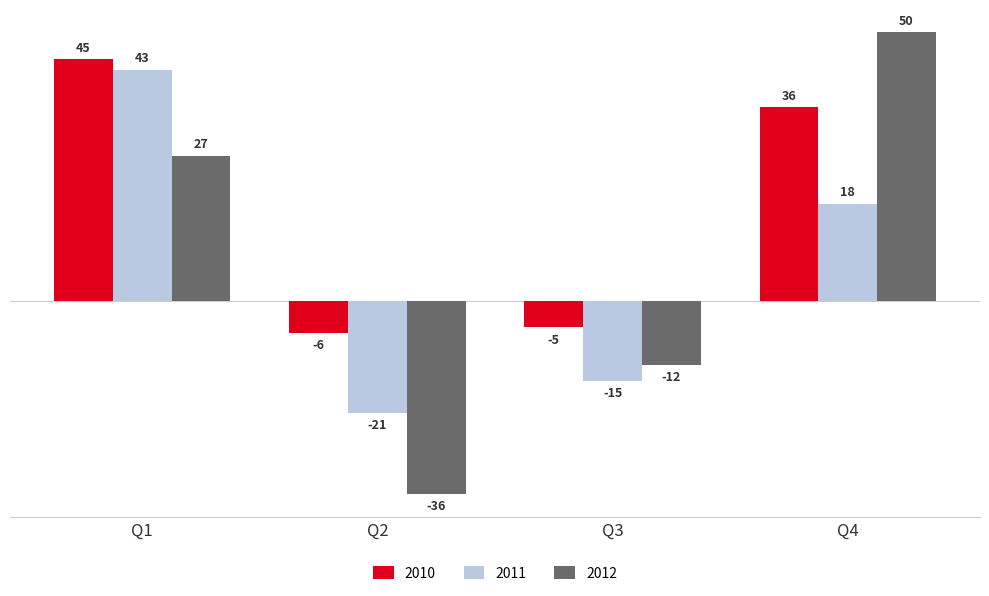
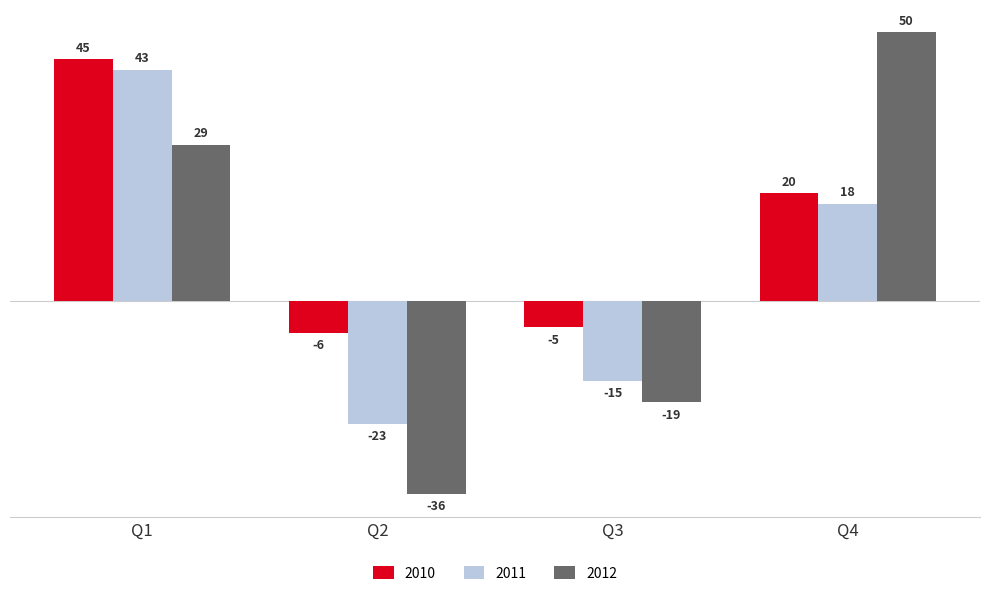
  {
    "2010": {
      "Q1": 45,
      "Q2": -6,
      "Q3": -5,
-     "Q4": 36
+     "Q4": 20
    },
    "2011": {
      "Q1": 43,
-     "Q2": -21,
+     "Q2": -23,
      "Q3": -15,
      "Q4": 18
    },
    "2012": {
-     "Q1": 27,
+     "Q1": 29,
      "Q2": -36,
-     "Q3": -12,
+     "Q3": -19,
      "Q4": 50
    }
  }
